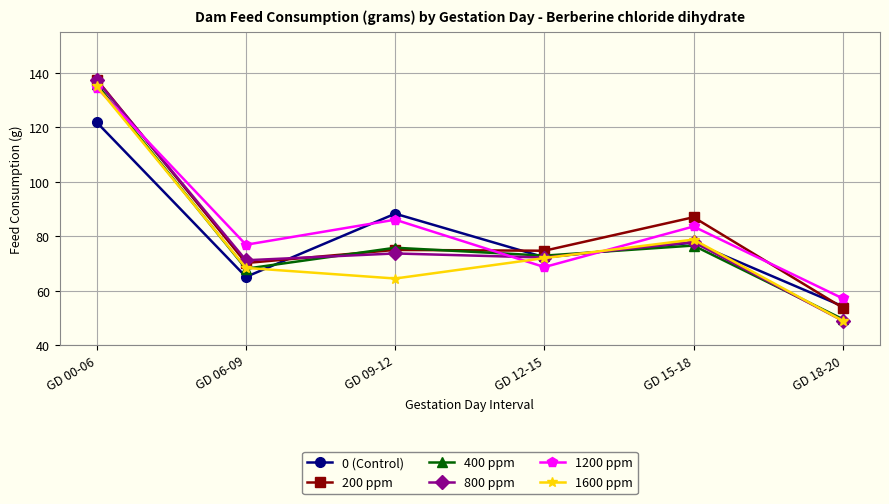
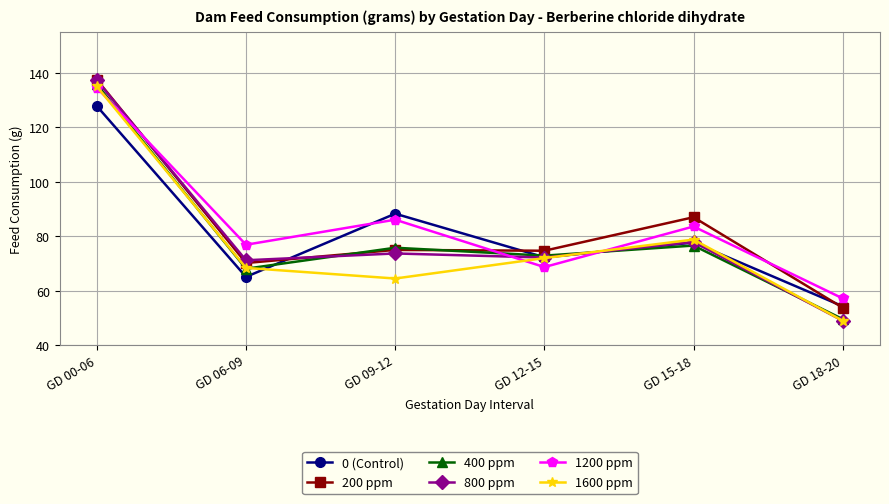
  {
    "0 (Control)": {
-     "GD 00-06": 122,
+     "GD 00-06": 128,
      "GD 06-09": 65,
      "GD 09-12": 88
    },
    "200 ppm": {
      "GD 06-09": 70,
      "GD 12-15": 75,
      "GD 15-18": 87
    },
    "400 ppm": {
      "GD 15-18": 77
    },
    "800 ppm": {
      "GD 06-09": 71,
      "GD 09-12": 74
    },
    "1200 ppm": {
      "GD 06-09": 77,
      "GD 09-12": 86,
      "GD 12-15": 69,
      "GD 15-18": 84,
      "GD 18-20": 57
    },
    "1600 ppm": {
      "GD 09-12": 65
    }
  }
